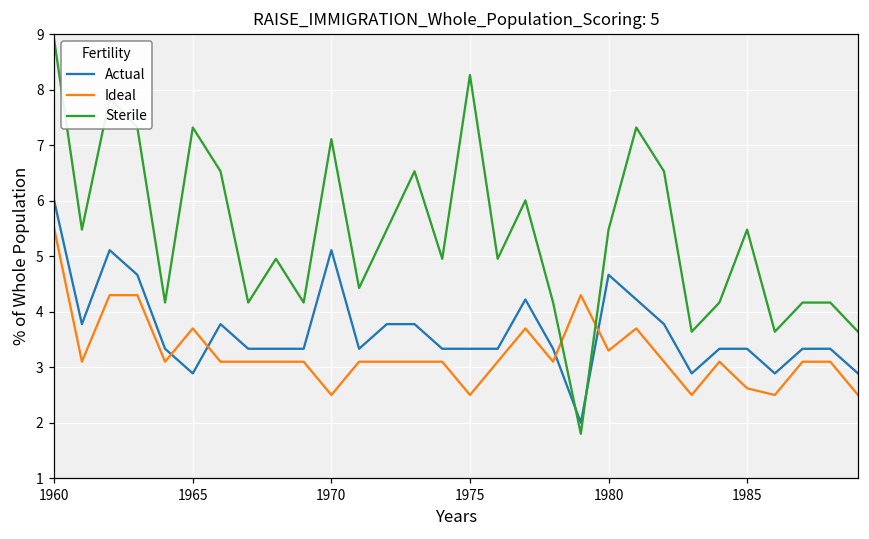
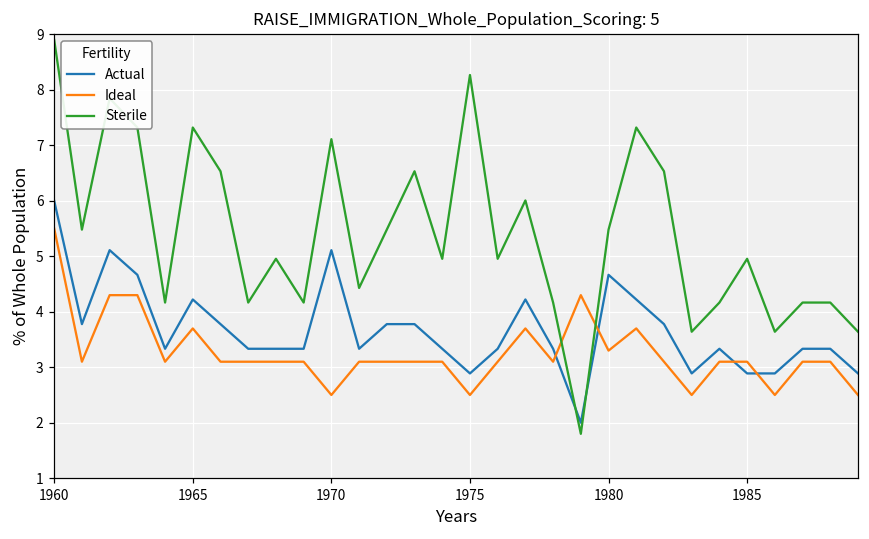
  {
    "Actual": {
      "1960": 6.0,
-     "1965": 2.9,
+     "1965": 4.2,
      "1970": 5.1,
-     "1975": 3.3,
+     "1975": 2.9,
      "1980": 4.7,
-     "1985": 3.3
+     "1985": 2.9
    },
    "Ideal": {
      "1960": 5.5,
      "1965": 3.7,
      "1970": 2.5,
      "1975": 2.5,
      "1980": 3.3,
-     "1985": 2.6
+     "1985": 3.1
    },
    "Sterile": {
      "1960": 8.9,
      "1965": 7.3,
      "1970": 7.1,
      "1975": 8.3,
      "1980": 5.5,
-     "1985": 5.5
+     "1985": 5.0
    }
  }
